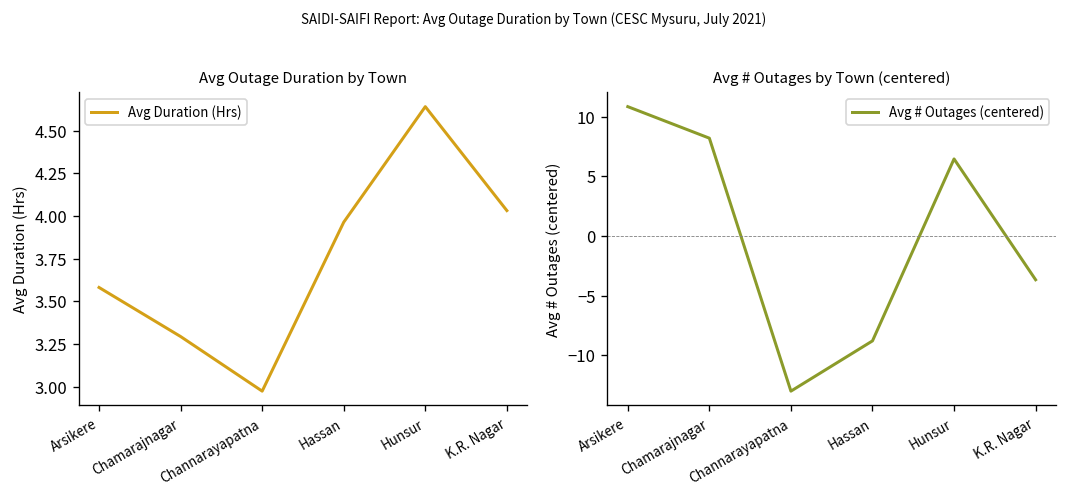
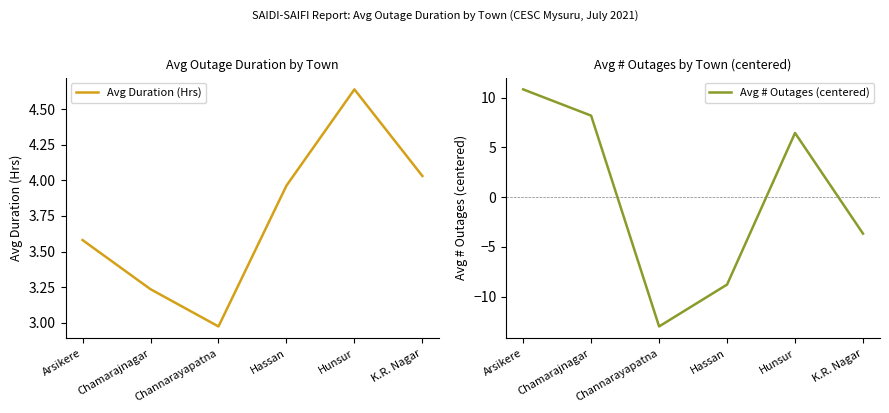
  {
    "Avg Outage Duration by Town": {
      "Arsikere": 3.58,
-     "Chamarajnagar": 3.29,
+     "Chamarajnagar": 3.24,
      "Channarayapatna": 2.97,
      "Hassan": 3.96,
      "Hunsur": 4.64,
      "K.R. Nagar": 4.03
    },
    "Avg # Outages by Town (centered)": {
      "Arsikere": 11,
      "Chamarajnagar": 8,
      "Channarayapatna": -13,
      "Hassan": -9,
      "Hunsur": 6,
      "K.R. Nagar": -4
    }
  }
